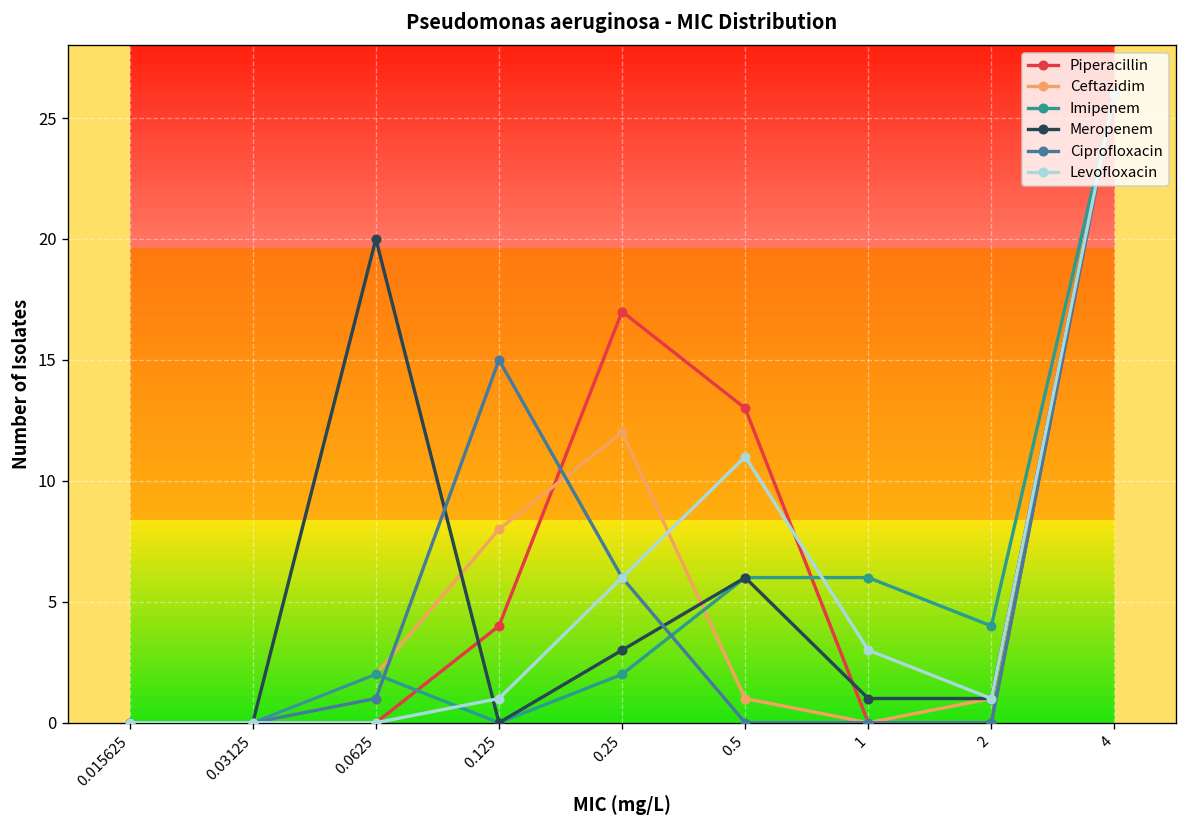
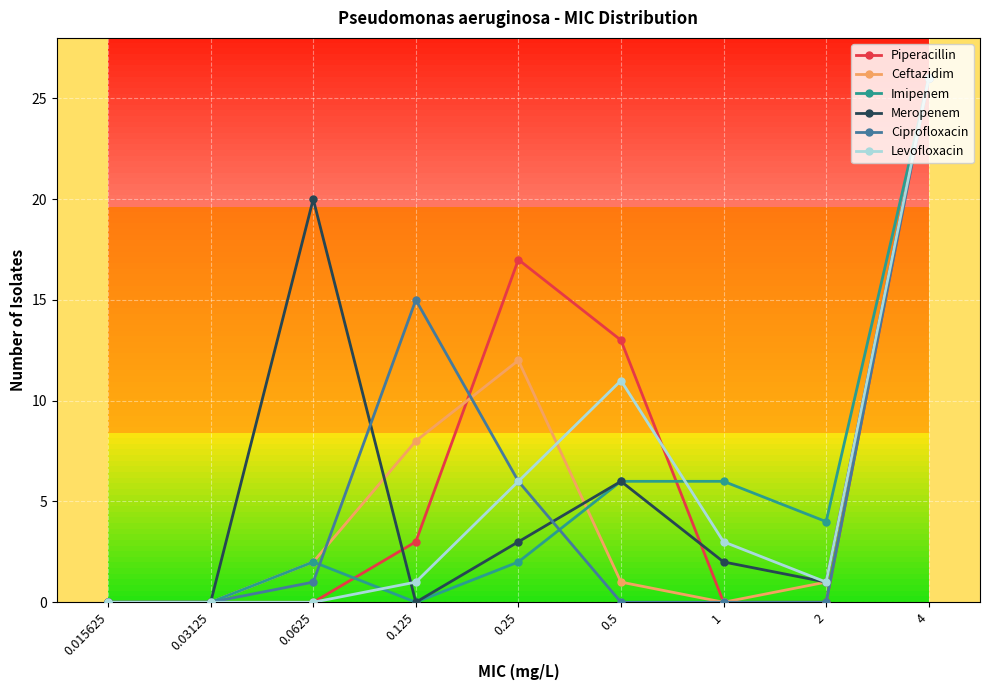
  {
    "Piperacillin": {
-     "0.125": 4,
+     "0.125": 3,
      "0.25": 17,
      "0.5": 13
    },
    "Ceftazidim": {
      "0.125": 8,
      "0.25": 12,
      "0.5": 1
    },
    "Meropenem": {
      "0.0625": 20,
      "0.25": 3,
-     "1": 1
+     "1": 2
    },
    "Levofloxacin": {
      "0.125": 1,
      "0.5": 11,
      "1": 3
    }
  }
